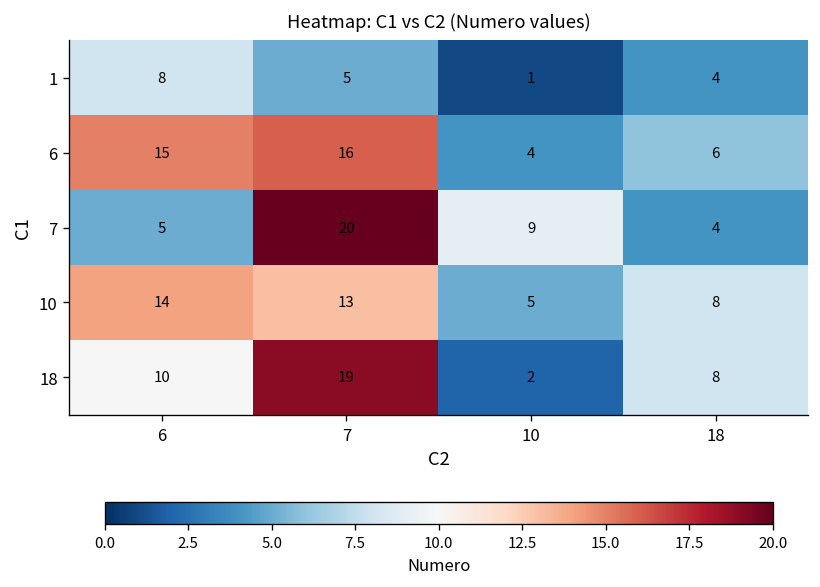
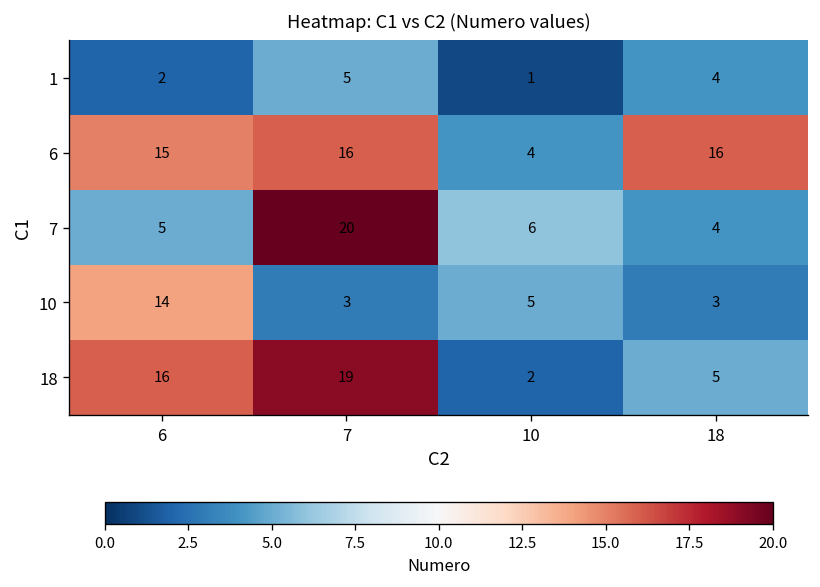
  {
    "1": {
-     "6": 8,
+     "6": 2,
      "7": 5,
      "10": 1,
      "18": 4
    },
    "6": {
      "6": 15,
      "7": 16,
      "10": 4,
-     "18": 6
+     "18": 16
    },
    "7": {
      "6": 5,
      "7": 20,
-     "10": 9,
+     "10": 6,
      "18": 4
    },
    "10": {
      "6": 14,
-     "7": 13,
+     "7": 3,
      "10": 5,
-     "18": 8
+     "18": 3
    },
    "18": {
-     "6": 10,
+     "6": 16,
      "7": 19,
      "10": 2,
-     "18": 8
+     "18": 5
    }
  }
